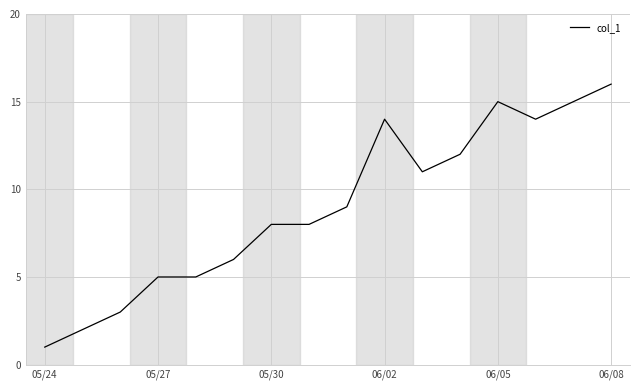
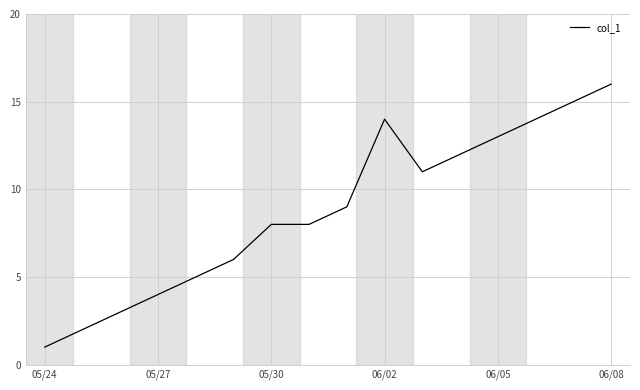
  {
    "05/24": 1,
-   "05/27": 5,
+   "05/27": 4,
    "05/30": 8,
    "06/02": 14,
-   "06/05": 15,
+   "06/05": 13,
    "06/08": 16
  }
